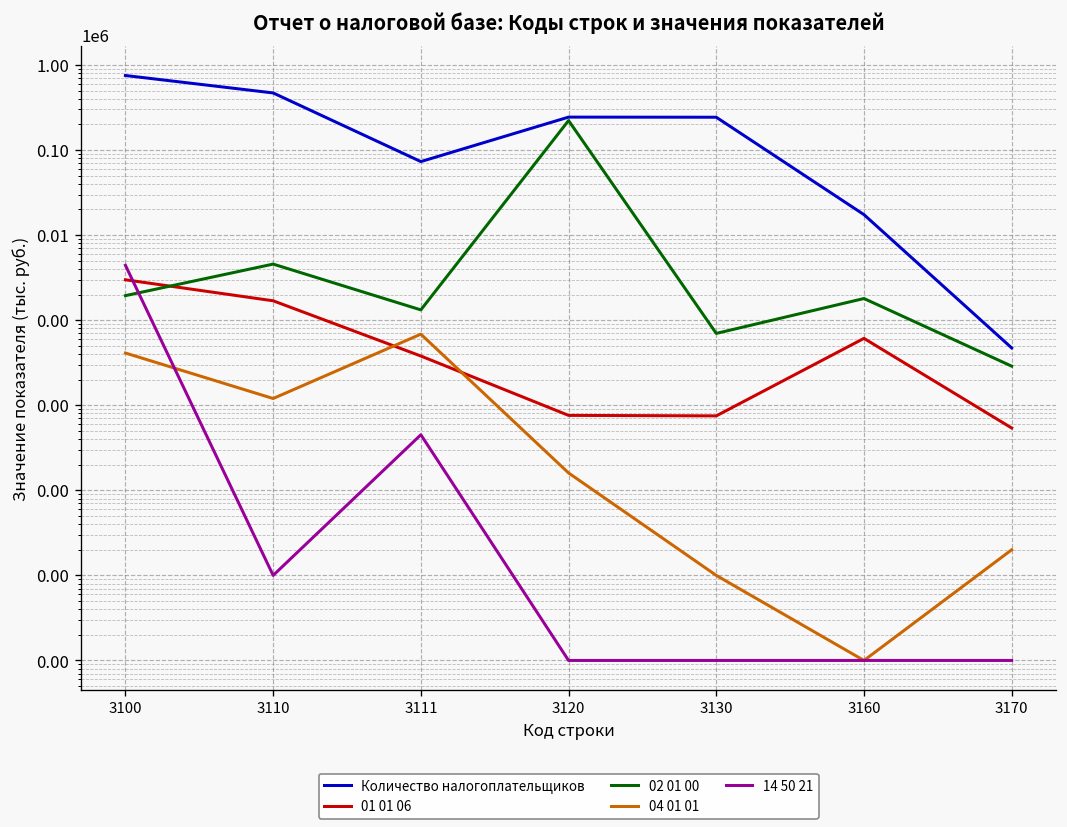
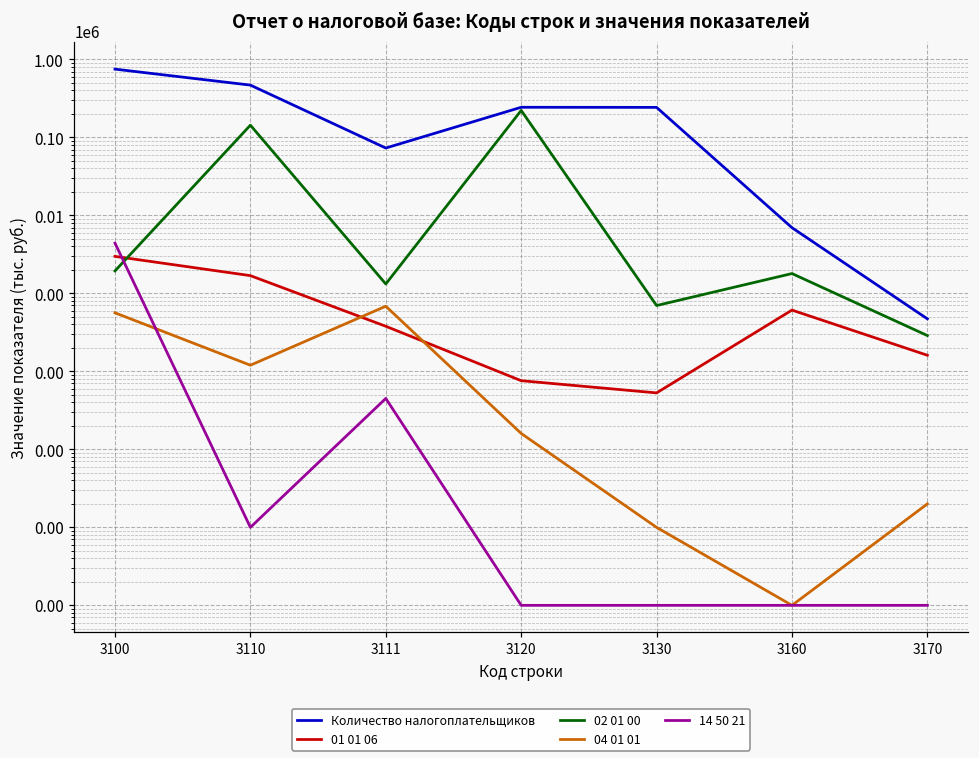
  {
    "Количество налогоплательщиков": {
      "3100": 800000,
      "3110": 500000,
      "3111": 70000,
      "3120": 240000,
      "3130": 240000,
-     "3160": 17000,
+     "3160": 7000,
      "3170": 500
    },
    "01 01 06": {
      "3100": 3000,
      "3110": 1700,
      "3111": 400,
      "3120": 80,
-     "3130": 80,
+     "3130": 50,
      "3160": 600,
-     "3170": 50
+     "3170": 160
    },
    "02 01 00": {
      "3100": 1900,
-     "3110": 5000,
+     "3110": 140000,
      "3111": 1300,
      "3120": 220000,
      "3130": 700,
      "3160": 1800,
      "3170": 290
    },
    "04 01 01": {
-     "3100": 400,
+     "3100": 600,
      "3110": 120,
      "3111": 700,
      "3120": 16,
      "3130": 1,
      "3170": 2
    },
    "14 50 21": {
      "3100": 4000,
      "3110": 1,
      "3111": 50,
      "3120": 0.10,
      "3130": 0.10,
      "3170": 0.10
    }
  }
